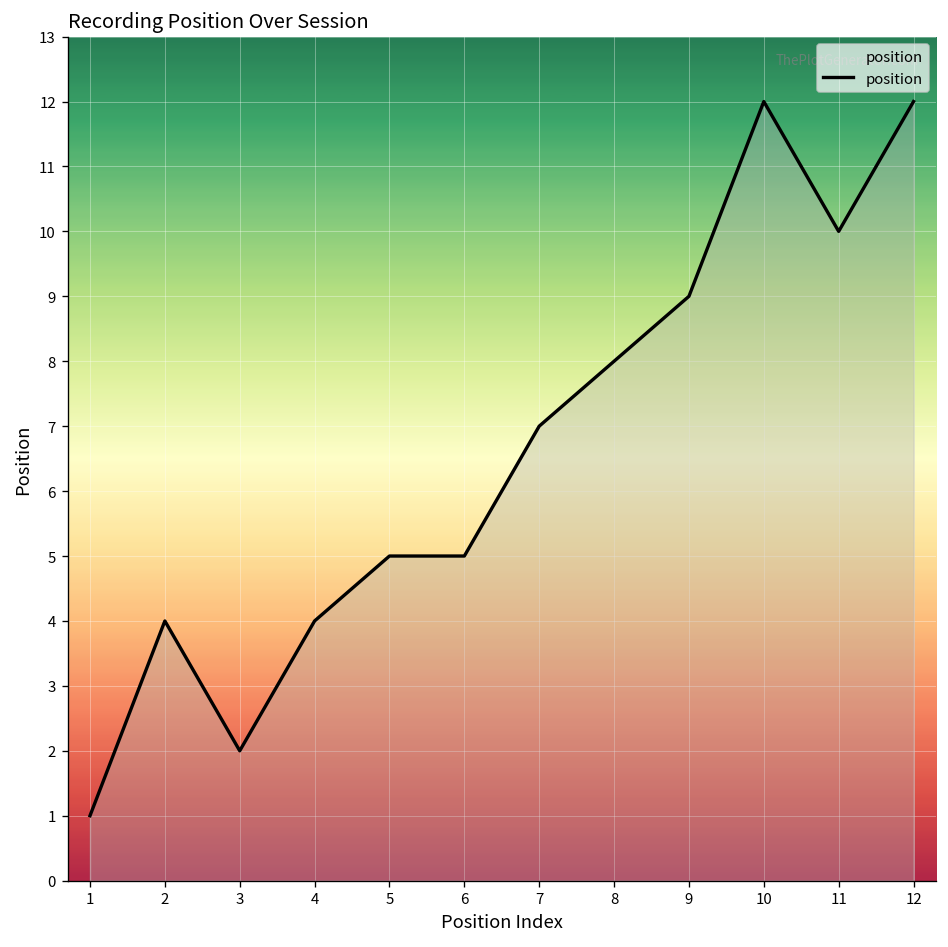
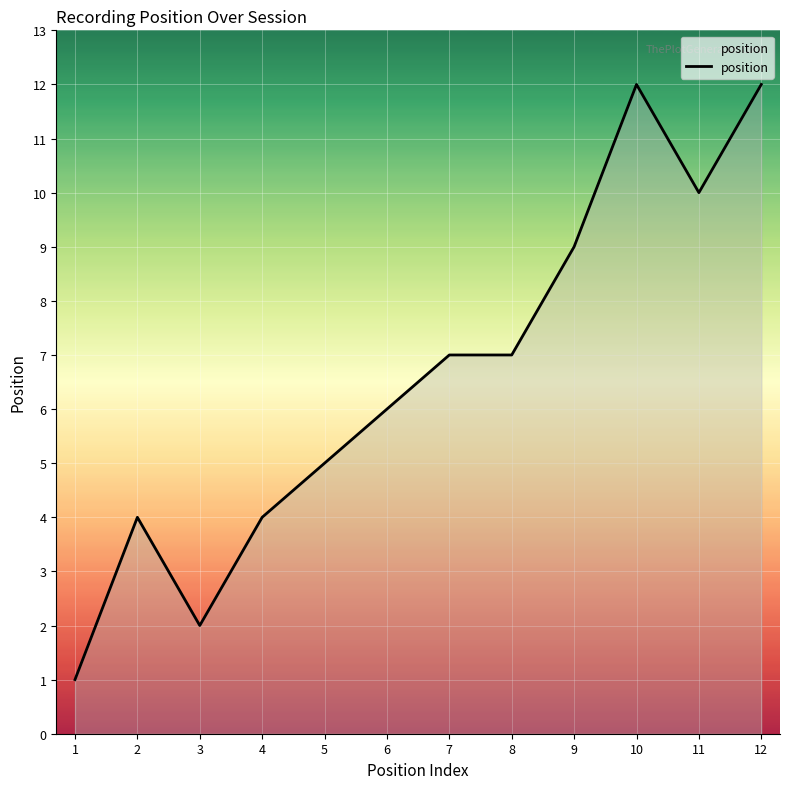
  {
    "1": 1,
    "2": 4,
    "3": 2,
    "4": 4,
    "5": 5,
-   "6": 5,
+   "6": 6,
    "7": 7,
-   "8": 8,
+   "8": 7,
    "9": 9,
    "10": 12,
    "11": 10,
    "12": 12
  }
